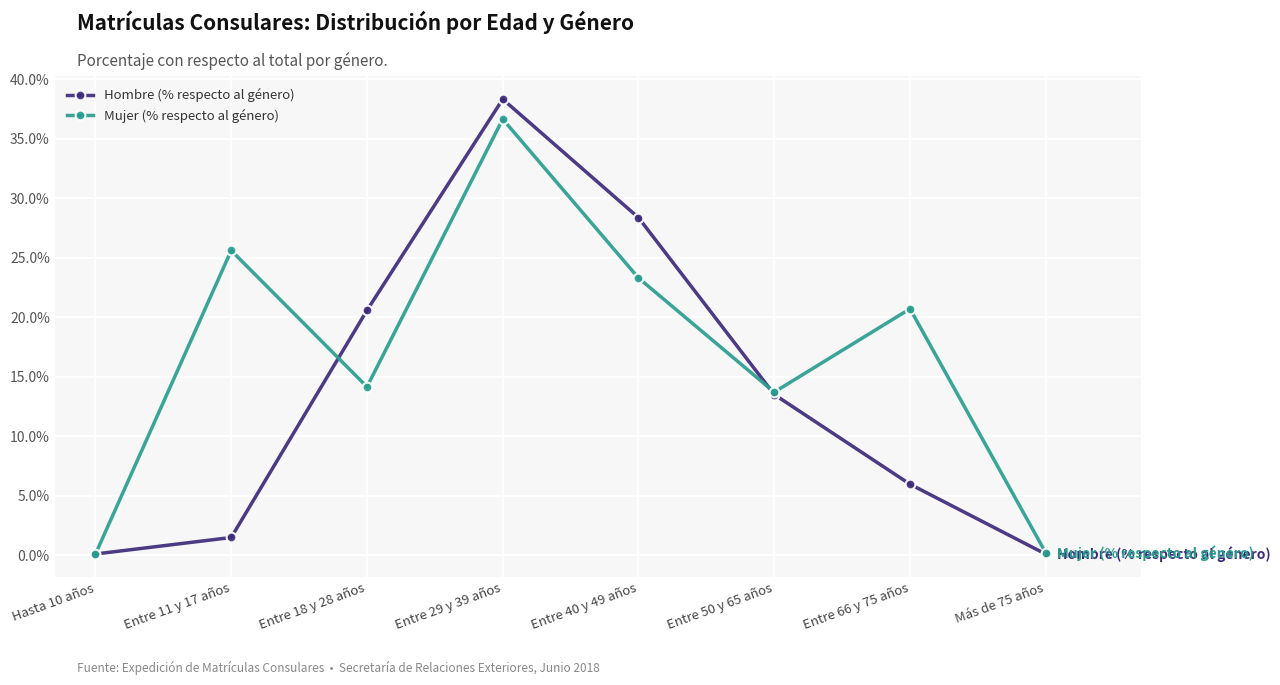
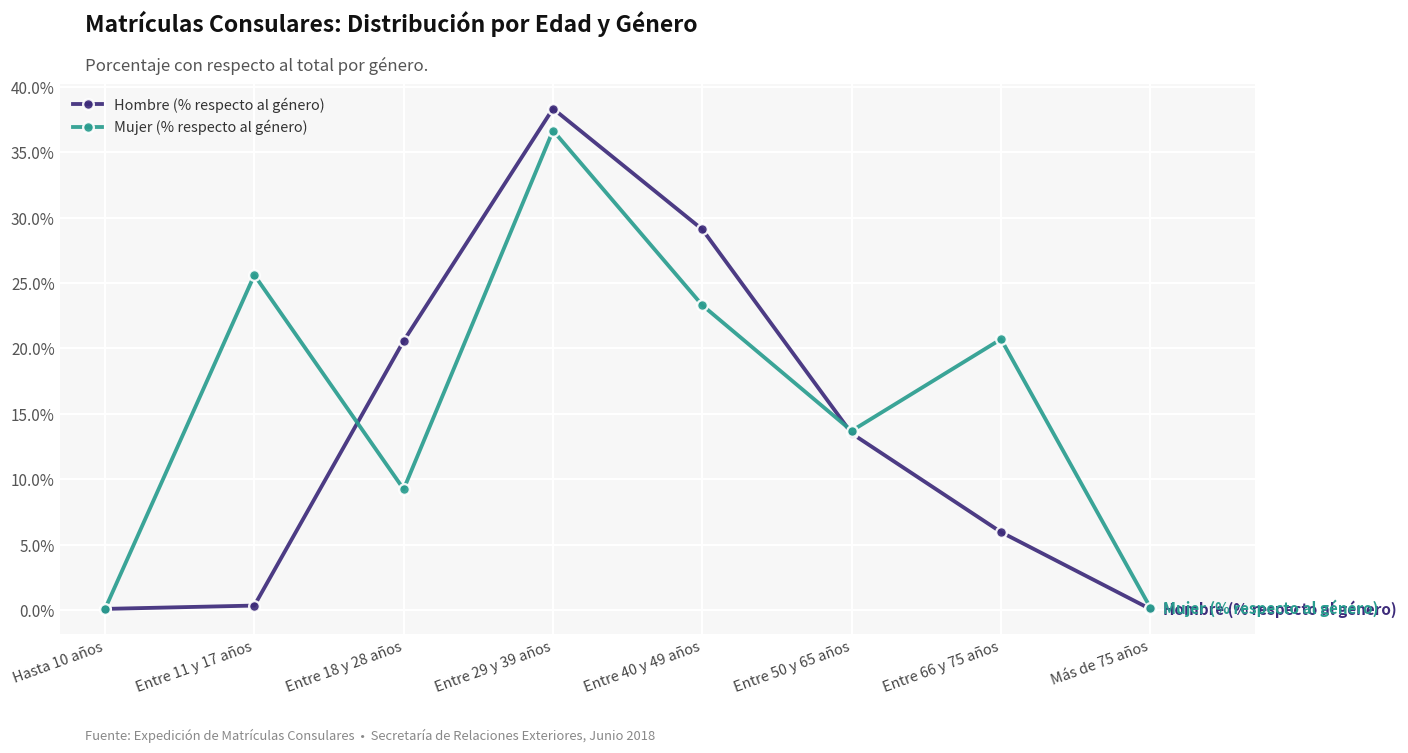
  {
    "Hombre (% respecto al género)": {
-     "Entre 11 y 17 años": "1.5%",
+     "Entre 11 y 17 años": "0.3%",
      "Entre 18 y 28 años": "20.6%",
      "Entre 29 y 39 años": "38.3%",
-     "Entre 40 y 49 años": "28.4%",
+     "Entre 40 y 49 años": "29.1%",
      "Entre 66 y 75 años": "6.0%"
    },
    "Mujer (% respecto al género)": {
      "Entre 11 y 17 años": "25.6%",
-     "Entre 18 y 28 años": "14.1%",
+     "Entre 18 y 28 años": "9.2%",
      "Entre 29 y 39 años": "36.7%",
      "Entre 40 y 49 años": "23.3%",
      "Entre 66 y 75 años": "20.7%"
    }
  }
